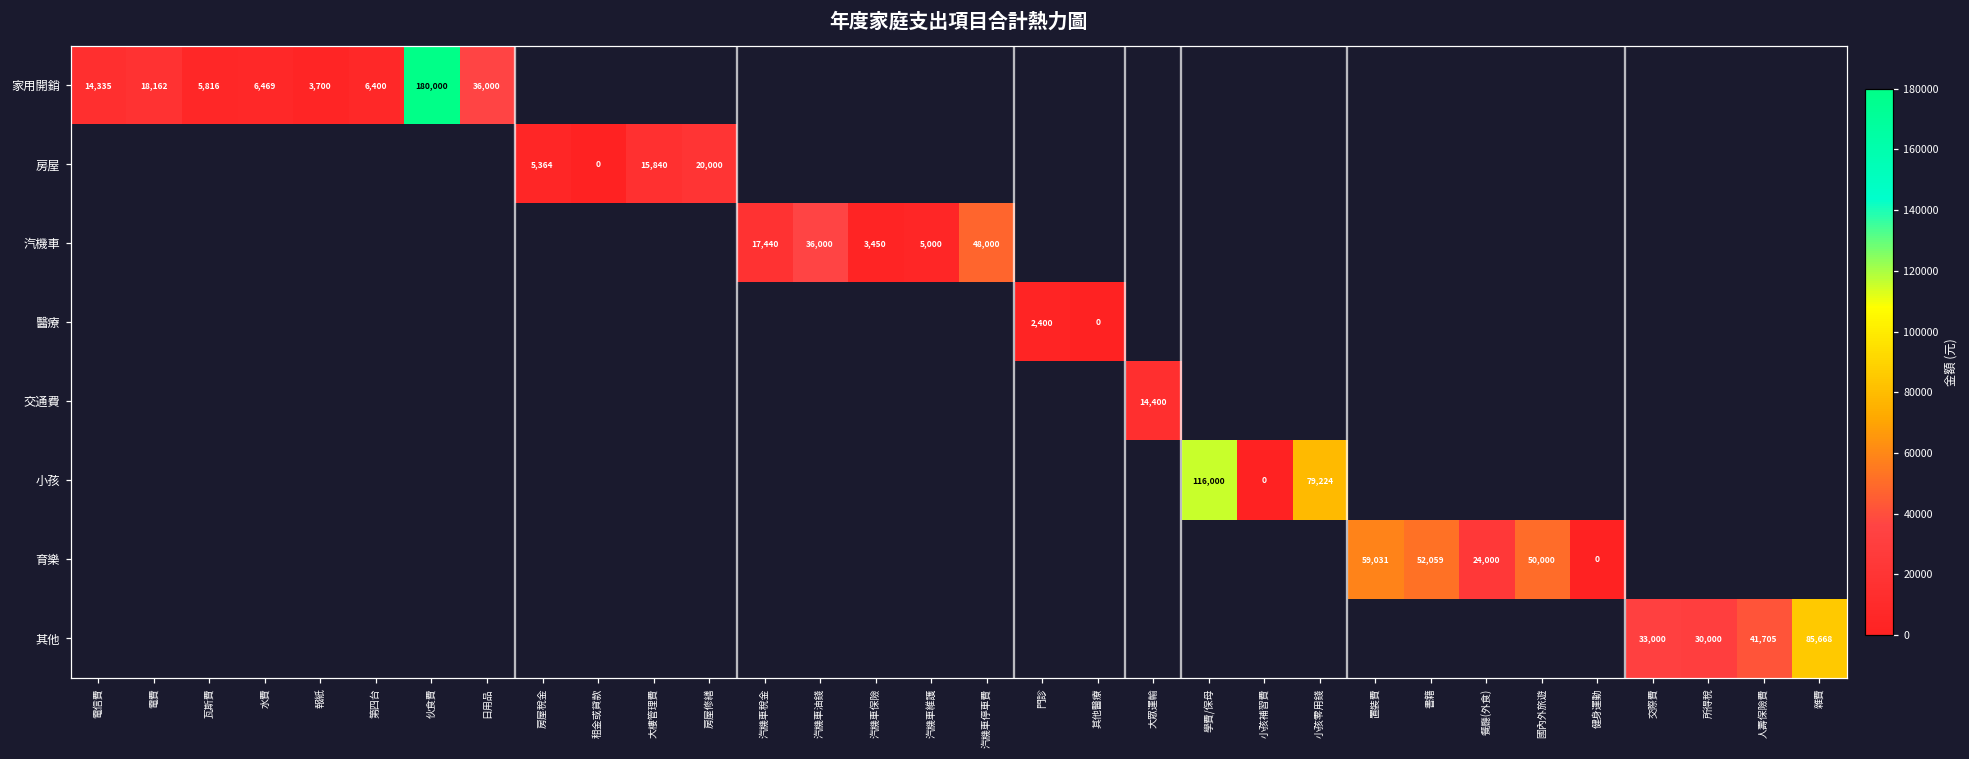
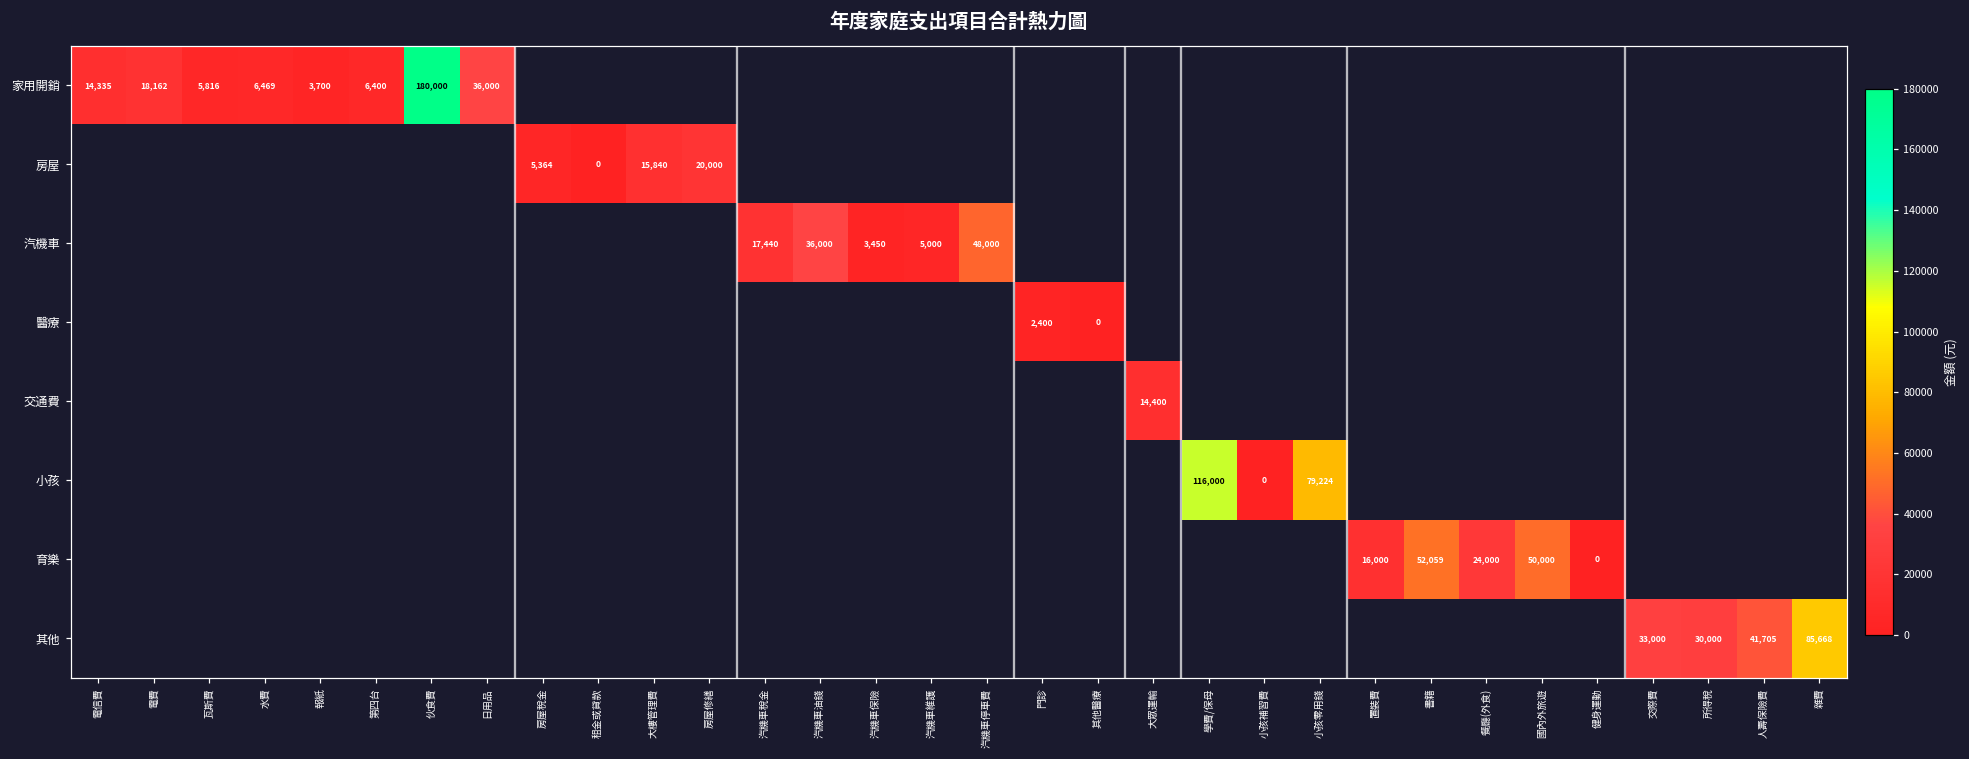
  {
    "家用開銷": {
      "電信費": "14,335",
      "電費": "18,162",
      "瓦斯費": "5,816",
      "水費": "6,469",
      "報紙": "3,700",
      "第四台": "6,400",
      "伙食費": "180,000",
      "日用品": "36,000"
    },
    "房屋": {
      "房屋稅金": "5,364",
      "租金或貸款": "0",
      "大樓管理費": "15,840",
      "房屋修繕": "20,000"
    },
    "汽機車": {
      "汽機車稅金": "17,440",
      "汽機車油錢": "36,000",
      "汽機車保險": "3,450",
      "汽機車維護": "5,000",
      "汽機車停車費": "48,000"
    },
    "醫療": {
      "門診": "2,400",
      "其他醫療": "0"
    },
    "交通費": {
      "大眾運輸": "14,400"
    },
    "小孩": {
      "學費/保母": "116,000",
      "小孩補習費": "0",
      "小孩零用錢": "79,224"
    },
    "育樂": {
-     "置裝費": "59,031",
+     "置裝費": "16,000",
      "書籍": "52,059",
      "餐廳(外食)": "24,000",
      "國內外旅遊": "50,000",
      "健身運動": "0"
    },
    "其他": {
      "交際費": "33,000",
      "所得稅": "30,000",
      "人壽保險費": "41,705",
      "雜費": "85,668"
    }
  }
